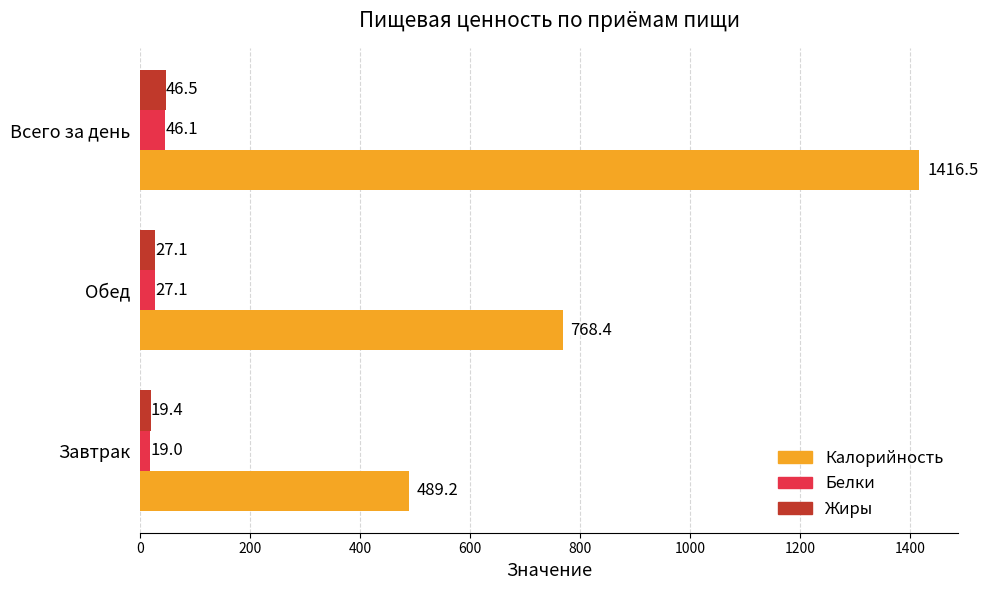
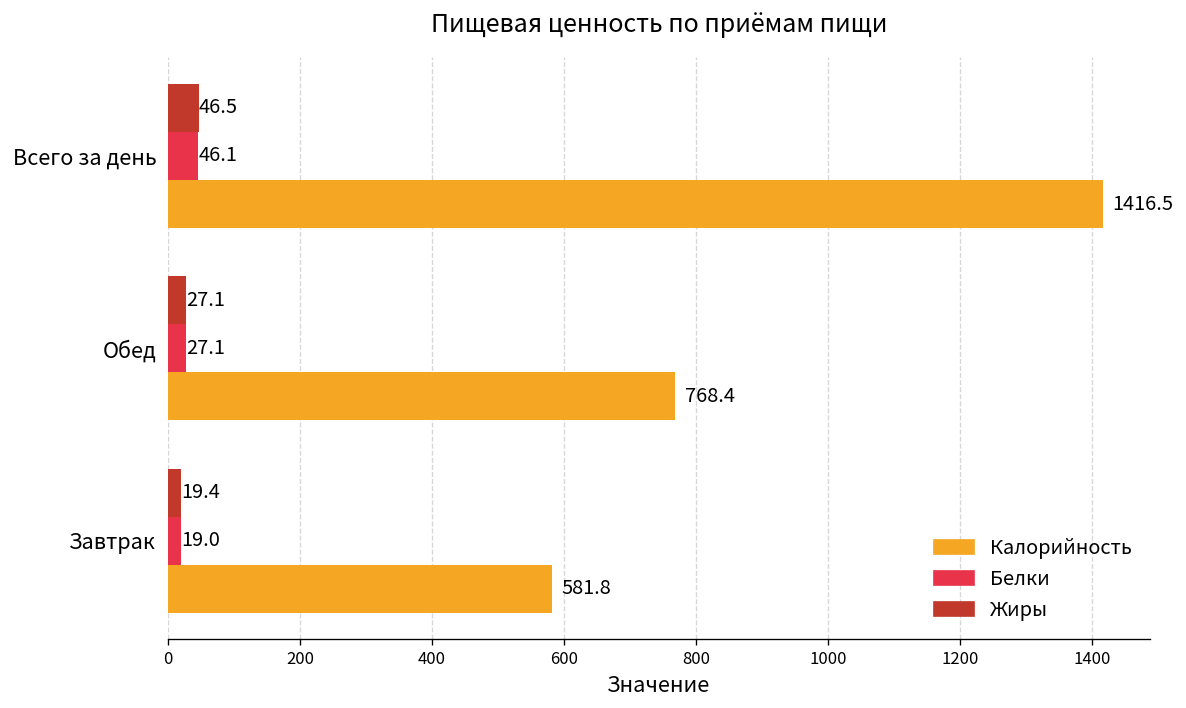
  {
    "Калорийность": {
      "Всего за день": 1416.5,
      "Обед": 768.4,
-     "Завтрак": 489.2
+     "Завтрак": 581.8
    }
  }
